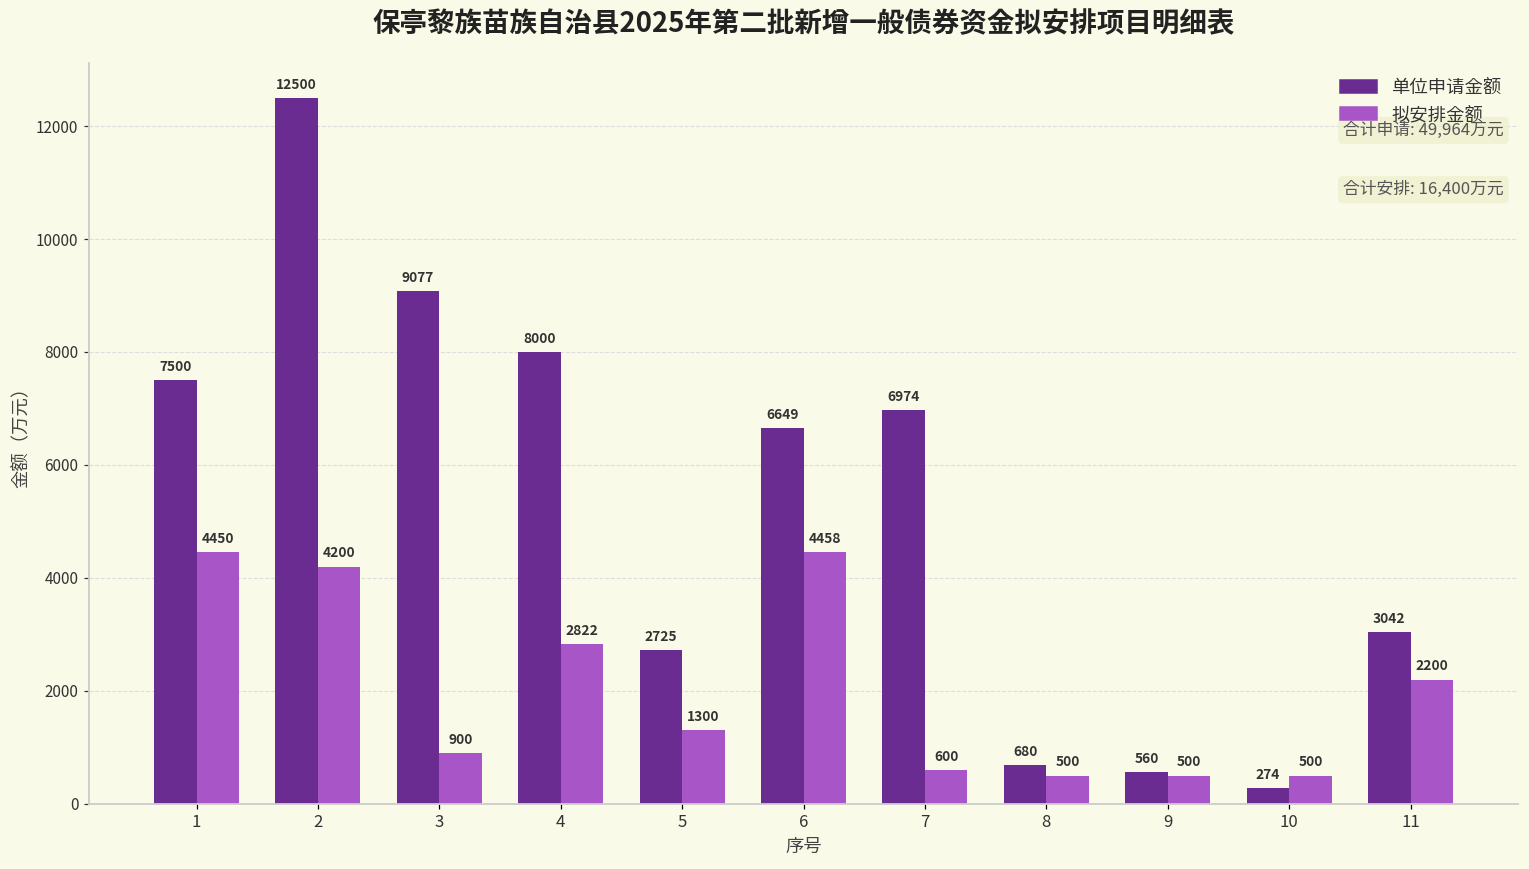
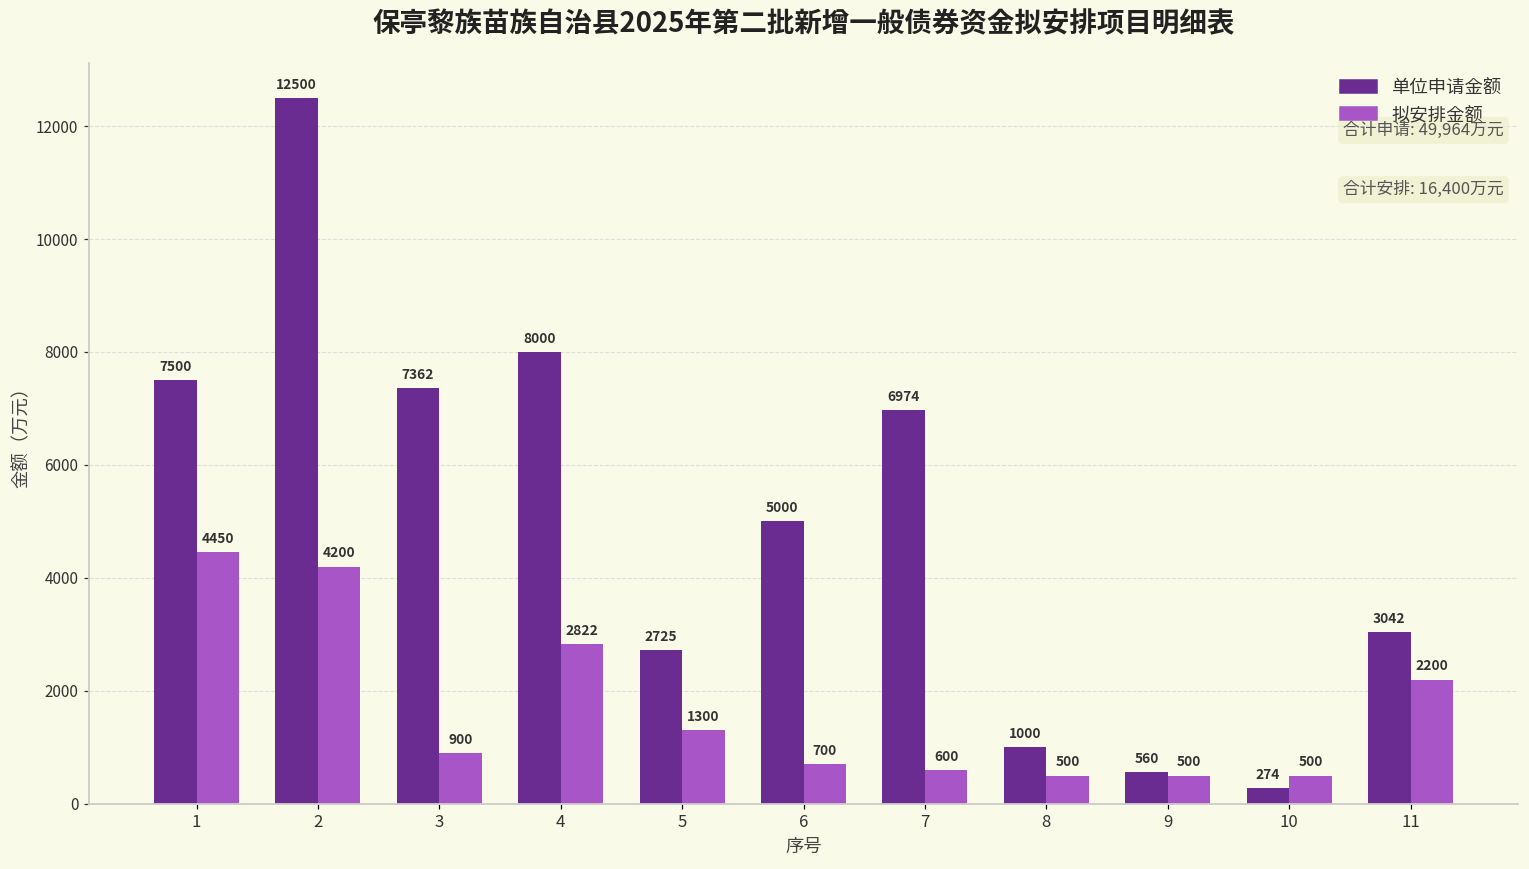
  {
    "单位申请金额": {
      "1": 7500,
      "2": 12500,
-     "3": 9077,
+     "3": 7362,
      "4": 8000,
      "5": 2725,
-     "6": 6649,
+     "6": 5000,
      "7": 6974,
-     "8": 680,
+     "8": 1000,
      "9": 560,
      "10": 274,
      "11": 3042
    },
    "拟安排金额": {
      "1": 4450,
      "2": 4200,
      "3": 900,
      "4": 2822,
      "5": 1300,
-     "6": 4458,
+     "6": 700,
      "7": 600,
      "8": 500,
      "9": 500,
      "10": 500,
      "11": 2200
    }
  }
